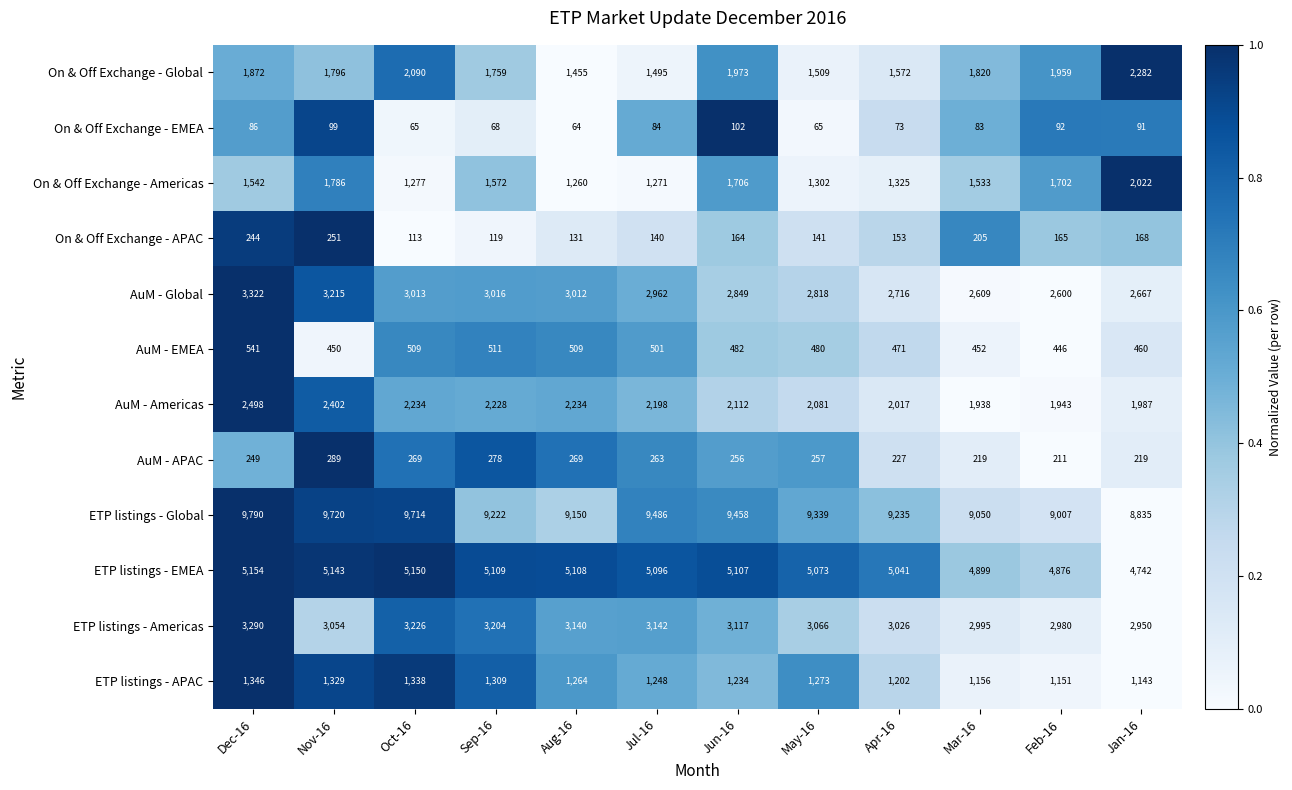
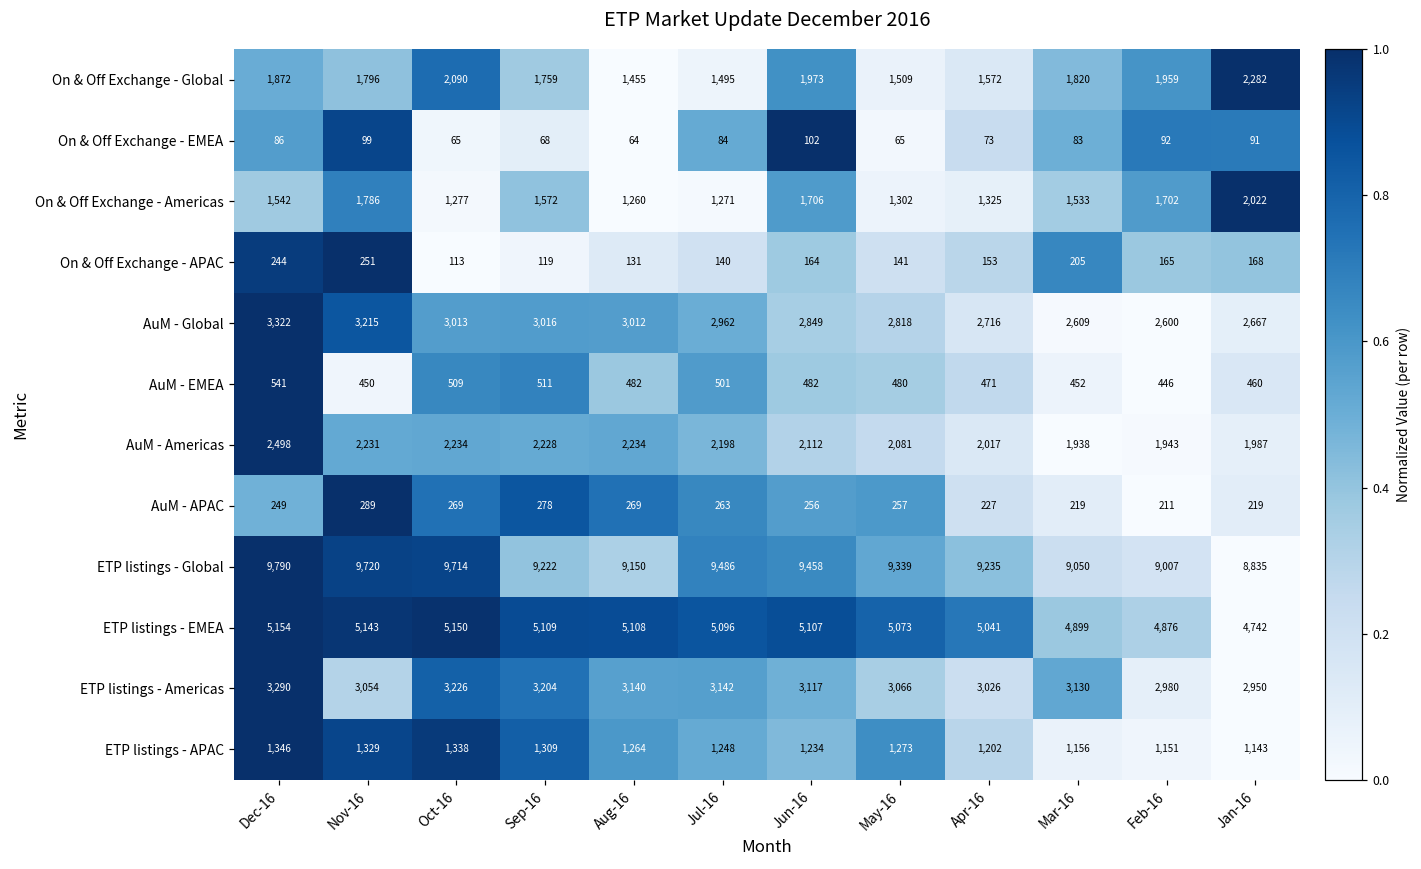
  {
    "On & Off Exchange - Global": {
      "Dec-16": "1,872",
      "Nov-16": "1,796",
      "Oct-16": "2,090",
      "Sep-16": "1,759",
      "Aug-16": "1,455",
      "Jul-16": "1,495",
      "Jun-16": "1,973",
      "May-16": "1,509",
      "Apr-16": "1,572",
      "Mar-16": "1,820",
      "Feb-16": "1,959",
      "Jan-16": "2,282"
    },
    "On & Off Exchange - EMEA": {
      "Dec-16": "86",
      "Nov-16": "99",
      "Oct-16": "65",
      "Sep-16": "68",
      "Aug-16": "64",
      "Jul-16": "84",
      "Jun-16": "102",
      "May-16": "65",
      "Apr-16": "73",
      "Mar-16": "83",
      "Feb-16": "92",
      "Jan-16": "91"
    },
    "On & Off Exchange - Americas": {
      "Dec-16": "1,542",
      "Nov-16": "1,786",
      "Oct-16": "1,277",
      "Sep-16": "1,572",
      "Aug-16": "1,260",
      "Jul-16": "1,271",
      "Jun-16": "1,706",
      "May-16": "1,302",
      "Apr-16": "1,325",
      "Mar-16": "1,533",
      "Feb-16": "1,702",
      "Jan-16": "2,022"
    },
    "On & Off Exchange - APAC": {
      "Dec-16": "244",
      "Nov-16": "251",
      "Oct-16": "113",
      "Sep-16": "119",
      "Aug-16": "131",
      "Jul-16": "140",
      "Jun-16": "164",
      "May-16": "141",
      "Apr-16": "153",
      "Mar-16": "205",
      "Feb-16": "165",
      "Jan-16": "168"
    },
    "AuM - Global": {
      "Dec-16": "3,322",
      "Nov-16": "3,215",
      "Oct-16": "3,013",
      "Sep-16": "3,016",
      "Aug-16": "3,012",
      "Jul-16": "2,962",
      "Jun-16": "2,849",
      "May-16": "2,818",
      "Apr-16": "2,716",
      "Mar-16": "2,609",
      "Feb-16": "2,600",
      "Jan-16": "2,667"
    },
    "AuM - EMEA": {
      "Dec-16": "541",
      "Nov-16": "450",
      "Oct-16": "509",
      "Sep-16": "511",
-     "Aug-16": "509",
+     "Aug-16": "482",
      "Jul-16": "501",
      "Jun-16": "482",
      "May-16": "480",
      "Apr-16": "471",
      "Mar-16": "452",
      "Feb-16": "446",
      "Jan-16": "460"
    },
    "AuM - Americas": {
      "Dec-16": "2,498",
-     "Nov-16": "2,402",
+     "Nov-16": "2,231",
      "Oct-16": "2,234",
      "Sep-16": "2,228",
      "Aug-16": "2,234",
      "Jul-16": "2,198",
      "Jun-16": "2,112",
      "May-16": "2,081",
      "Apr-16": "2,017",
      "Mar-16": "1,938",
      "Feb-16": "1,943",
      "Jan-16": "1,987"
    },
    "AuM - APAC": {
      "Dec-16": "249",
      "Nov-16": "289",
      "Oct-16": "269",
      "Sep-16": "278",
      "Aug-16": "269",
      "Jul-16": "263",
      "Jun-16": "256",
      "May-16": "257",
      "Apr-16": "227",
      "Mar-16": "219",
      "Feb-16": "211",
      "Jan-16": "219"
    },
    "ETP listings - Global": {
      "Dec-16": "9,790",
      "Nov-16": "9,720",
      "Oct-16": "9,714",
      "Sep-16": "9,222",
      "Aug-16": "9,150",
      "Jul-16": "9,486",
      "Jun-16": "9,458",
      "May-16": "9,339",
      "Apr-16": "9,235",
      "Mar-16": "9,050",
      "Feb-16": "9,007",
      "Jan-16": "8,835"
    },
    "ETP listings - EMEA": {
      "Dec-16": "5,154",
      "Nov-16": "5,143",
      "Oct-16": "5,150",
      "Sep-16": "5,109",
      "Aug-16": "5,108",
      "Jul-16": "5,096",
      "Jun-16": "5,107",
      "May-16": "5,073",
      "Apr-16": "5,041",
      "Mar-16": "4,899",
      "Feb-16": "4,876",
      "Jan-16": "4,742"
    },
    "ETP listings - Americas": {
      "Dec-16": "3,290",
      "Nov-16": "3,054",
      "Oct-16": "3,226",
      "Sep-16": "3,204",
      "Aug-16": "3,140",
      "Jul-16": "3,142",
      "Jun-16": "3,117",
      "May-16": "3,066",
      "Apr-16": "3,026",
-     "Mar-16": "2,995",
+     "Mar-16": "3,130",
      "Feb-16": "2,980",
      "Jan-16": "2,950"
    },
    "ETP listings - APAC": {
      "Dec-16": "1,346",
      "Nov-16": "1,329",
      "Oct-16": "1,338",
      "Sep-16": "1,309",
      "Aug-16": "1,264",
      "Jul-16": "1,248",
      "Jun-16": "1,234",
      "May-16": "1,273",
      "Apr-16": "1,202",
      "Mar-16": "1,156",
      "Feb-16": "1,151",
      "Jan-16": "1,143"
    }
  }
